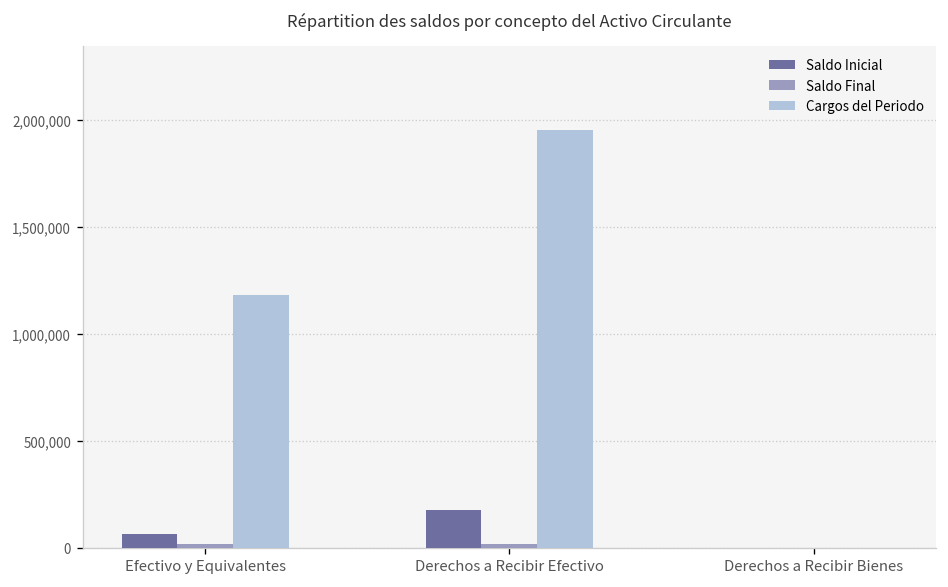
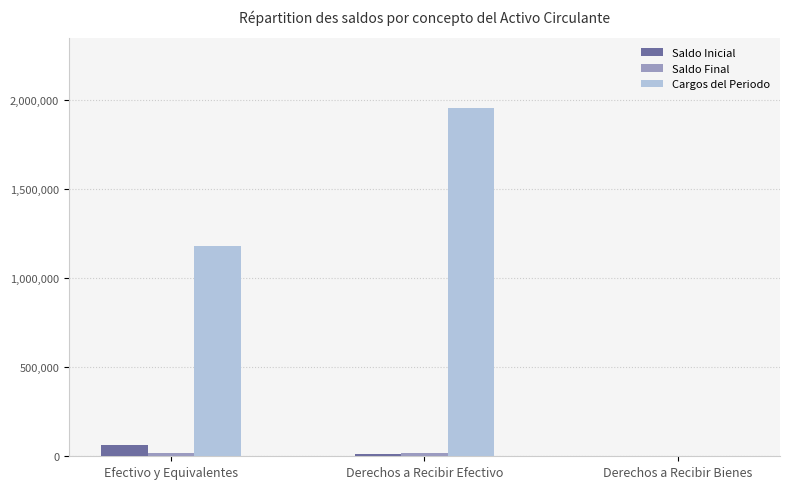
  {
    "Saldo Inicial": {
      "Efectivo y Equivalentes": "60,000",
-     "Derechos a Recibir Efectivo": "170,000",
+     "Derechos a Recibir Efectivo": "20,000",
      "Derechos a Recibir Bienes": "0"
    }
  }
